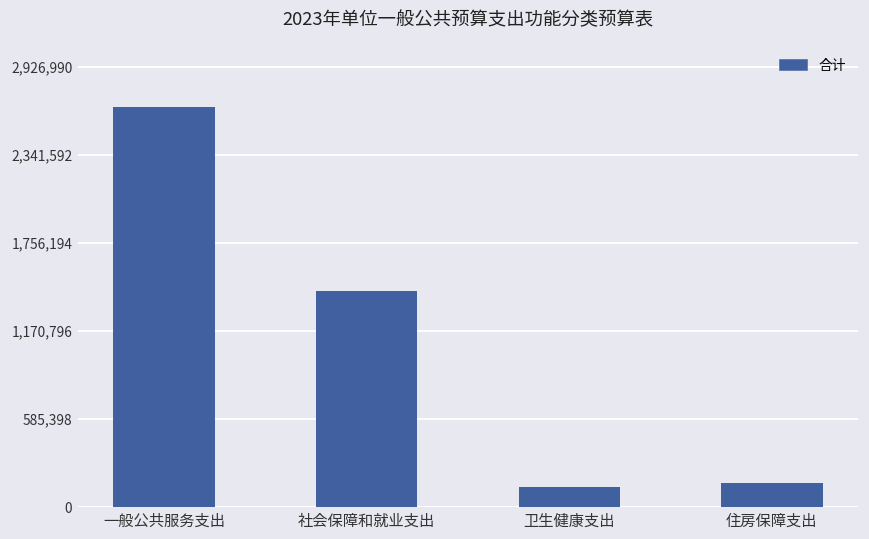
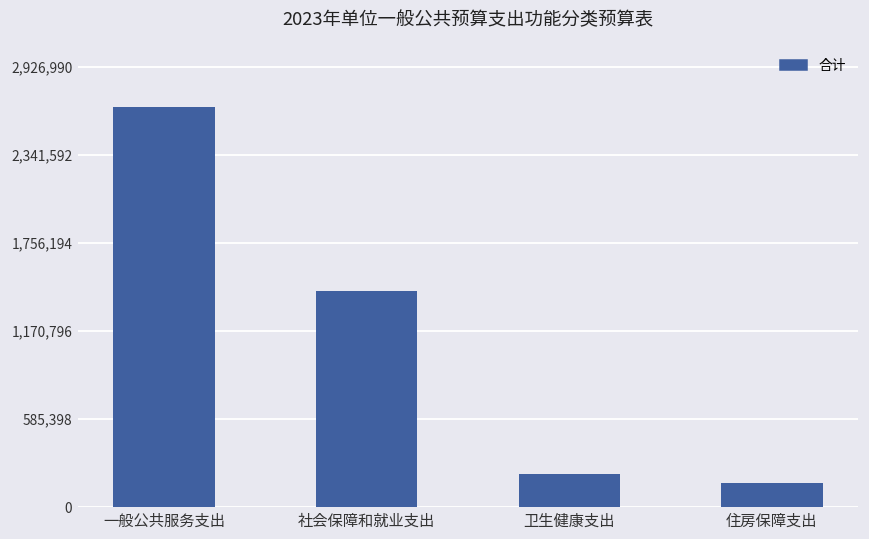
  {
    "一般公共服务支出": "2,660,000",
    "社会保障和就业支出": "1,440,000",
-   "卫生健康支出": "140,000",
+   "卫生健康支出": "220,000",
    "住房保障支出": "160,000"
  }
